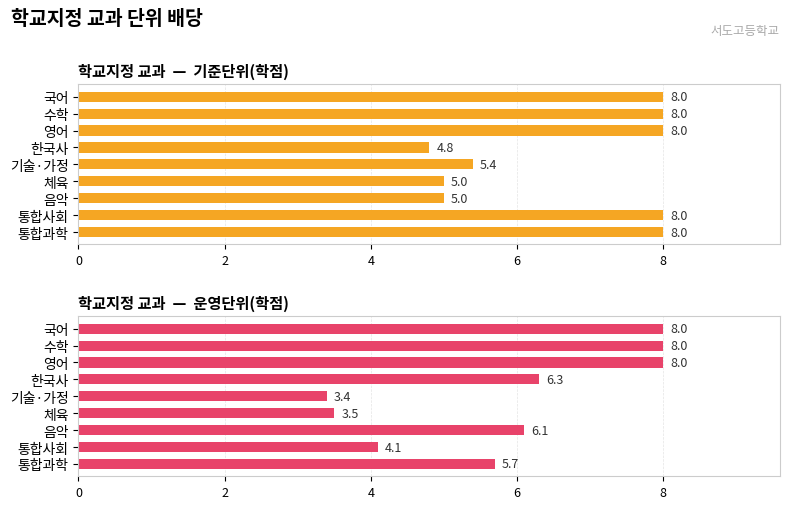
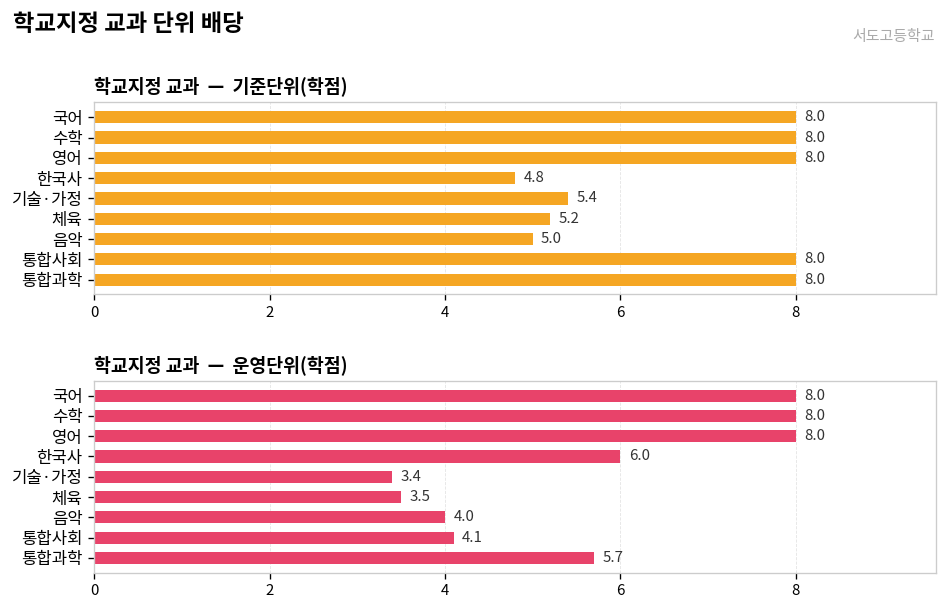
  {
    "학교지정 교과 — 기준단위(학점)": {
      "국어": 8.0,
      "수학": 8.0,
      "영어": 8.0,
      "한국사": 4.8,
      "기술·가정": 5.4,
-     "체육": 5.0,
+     "체육": 5.2,
      "음악": 5.0,
      "통합사회": 8.0,
      "통합과학": 8.0
    },
    "학교지정 교과 — 운영단위(학점)": {
      "국어": 8.0,
      "수학": 8.0,
      "영어": 8.0,
-     "한국사": 6.3,
+     "한국사": 6.0,
      "기술·가정": 3.4,
      "체육": 3.5,
-     "음악": 6.1,
+     "음악": 4.0,
      "통합사회": 4.1,
      "통합과학": 5.7
    }
  }
